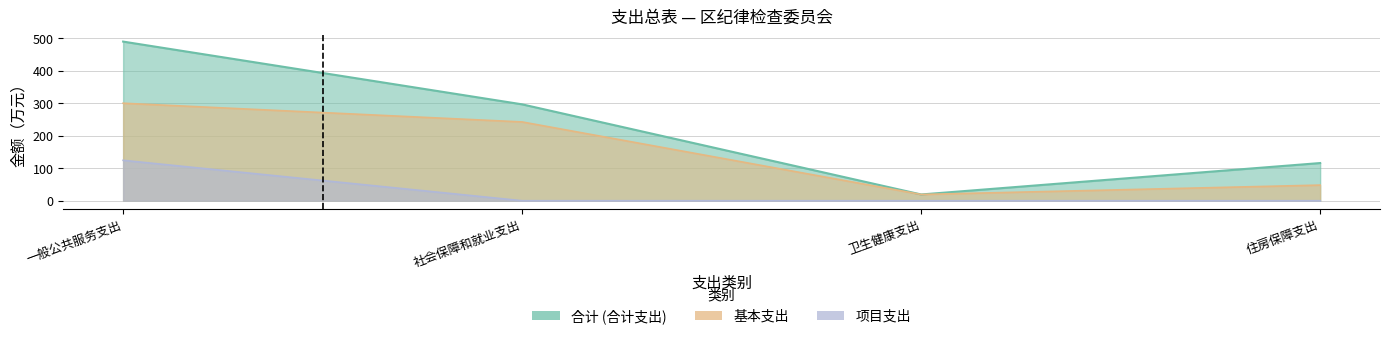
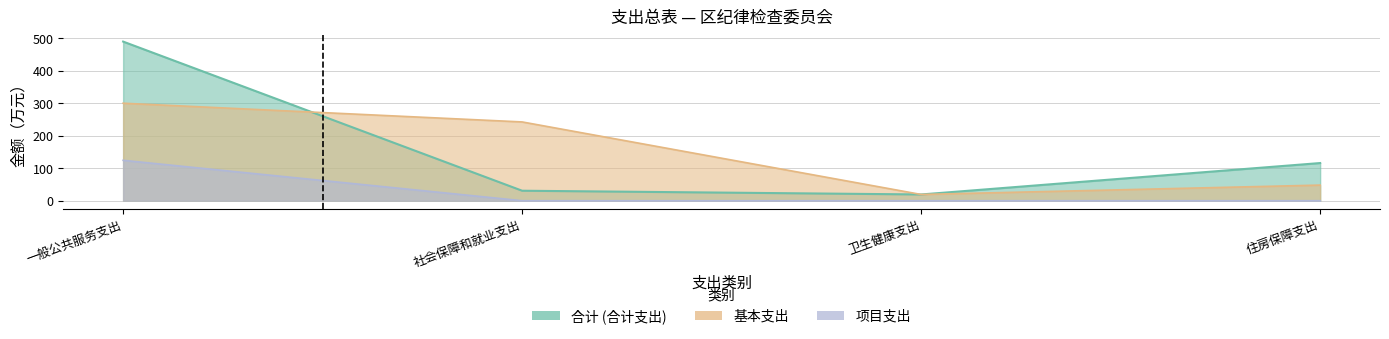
  {
    "合计 (合计支出)": {
      "一般公共服务支出": 490,
-     "社会保障和就业支出": 300,
+     "社会保障和就业支出": 30,
      "住房保障支出": 120
    },
    "基本支出": {
      "一般公共服务支出": 300,
      "社会保障和就业支出": 240,
      "住房保障支出": 50
    },
    "项目支出": {
      "一般公共服务支出": 120,
      "社会保障和就业支出": 0,
      "卫生健康支出": 0,
      "住房保障支出": 0
    }
  }
